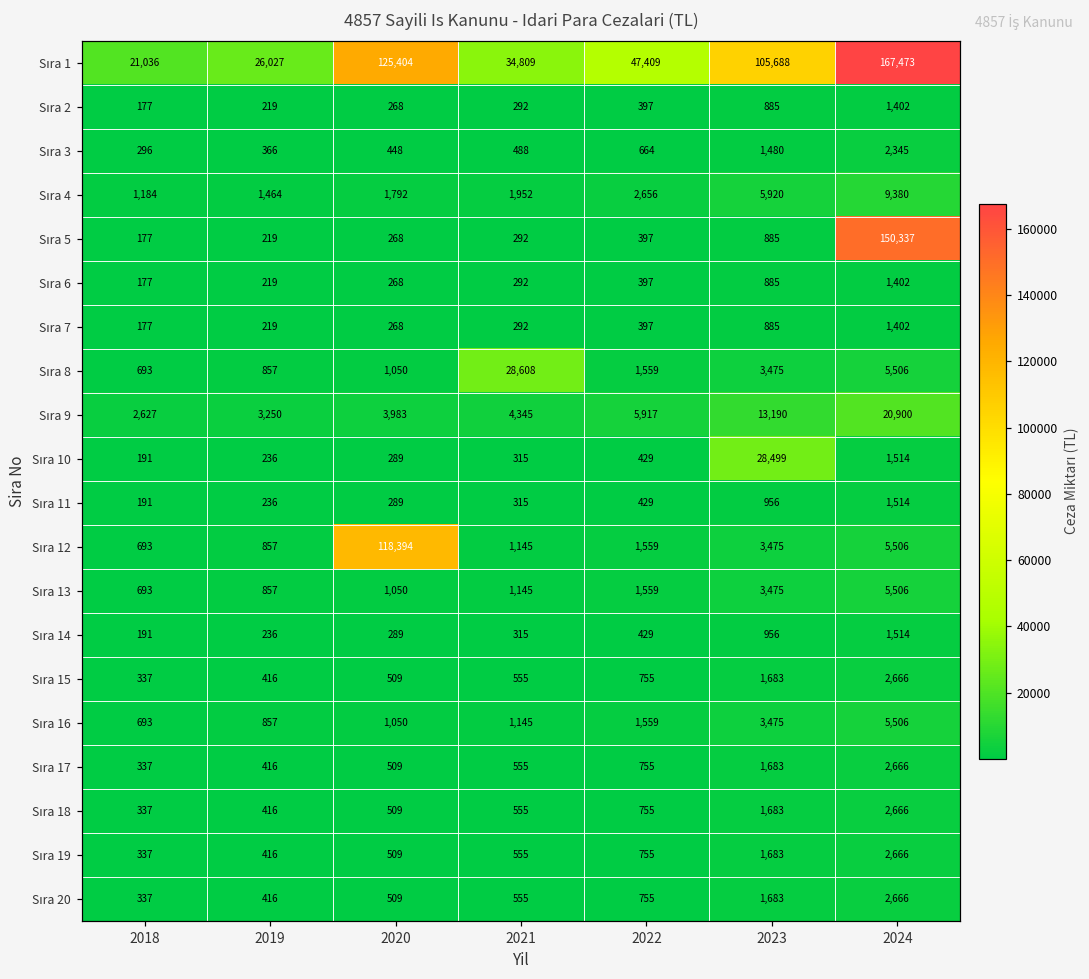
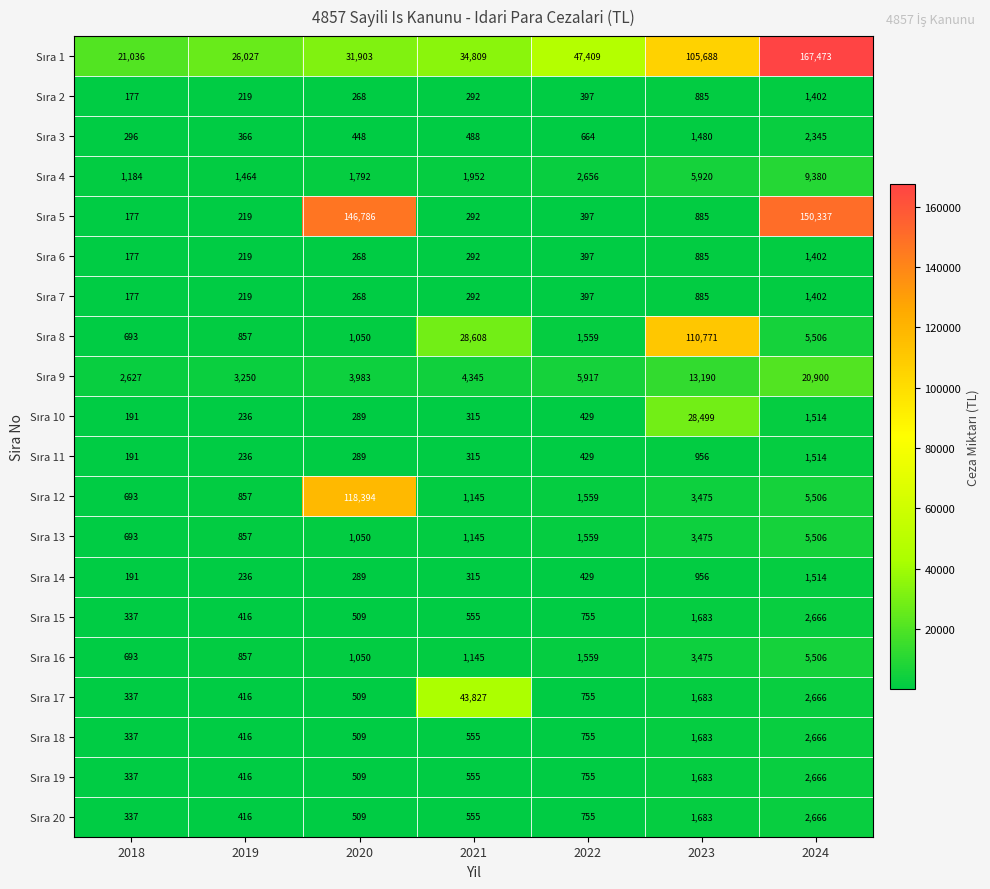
  {
    "Sıra 1": {
      "2018": "21,036",
      "2019": "26,027",
-     "2020": "125,404",
+     "2020": "31,903",
      "2021": "34,809",
      "2022": "47,409",
      "2023": "105,688",
      "2024": "167,473"
    },
    "Sıra 2": {
      "2018": "177",
      "2019": "219",
      "2020": "268",
      "2021": "292",
      "2022": "397",
      "2023": "885",
      "2024": "1,402"
    },
    "Sıra 3": {
      "2018": "296",
      "2019": "366",
      "2020": "448",
      "2021": "488",
      "2022": "664",
      "2023": "1,480",
      "2024": "2,345"
    },
    "Sıra 4": {
      "2018": "1,184",
      "2019": "1,464",
      "2020": "1,792",
      "2021": "1,952",
      "2022": "2,656",
      "2023": "5,920",
      "2024": "9,380"
    },
    "Sıra 5": {
      "2018": "177",
      "2019": "219",
-     "2020": "268",
+     "2020": "146,786",
      "2021": "292",
      "2022": "397",
      "2023": "885",
      "2024": "150,337"
    },
    "Sıra 6": {
      "2018": "177",
      "2019": "219",
      "2020": "268",
      "2021": "292",
      "2022": "397",
      "2023": "885",
      "2024": "1,402"
    },
    "Sıra 7": {
      "2018": "177",
      "2019": "219",
      "2020": "268",
      "2021": "292",
      "2022": "397",
      "2023": "885",
      "2024": "1,402"
    },
    "Sıra 8": {
      "2018": "693",
      "2019": "857",
      "2020": "1,050",
      "2021": "28,608",
      "2022": "1,559",
-     "2023": "3,475",
+     "2023": "110,771",
      "2024": "5,506"
    },
    "Sıra 9": {
      "2018": "2,627",
      "2019": "3,250",
      "2020": "3,983",
      "2021": "4,345",
      "2022": "5,917",
      "2023": "13,190",
      "2024": "20,900"
    },
    "Sıra 10": {
      "2018": "191",
      "2019": "236",
      "2020": "289",
      "2021": "315",
      "2022": "429",
      "2023": "28,499",
      "2024": "1,514"
    },
    "Sıra 11": {
      "2018": "191",
      "2019": "236",
      "2020": "289",
      "2021": "315",
      "2022": "429",
      "2023": "956",
      "2024": "1,514"
    },
    "Sıra 12": {
      "2018": "693",
      "2019": "857",
      "2020": "118,394",
      "2021": "1,145",
      "2022": "1,559",
      "2023": "3,475",
      "2024": "5,506"
    },
    "Sıra 13": {
      "2018": "693",
      "2019": "857",
      "2020": "1,050",
      "2021": "1,145",
      "2022": "1,559",
      "2023": "3,475",
      "2024": "5,506"
    },
    "Sıra 14": {
      "2018": "191",
      "2019": "236",
      "2020": "289",
      "2021": "315",
      "2022": "429",
      "2023": "956",
      "2024": "1,514"
    },
    "Sıra 15": {
      "2018": "337",
      "2019": "416",
      "2020": "509",
      "2021": "555",
      "2022": "755",
      "2023": "1,683",
      "2024": "2,666"
    },
    "Sıra 16": {
      "2018": "693",
      "2019": "857",
      "2020": "1,050",
      "2021": "1,145",
      "2022": "1,559",
      "2023": "3,475",
      "2024": "5,506"
    },
    "Sıra 17": {
      "2018": "337",
      "2019": "416",
      "2020": "509",
-     "2021": "555",
+     "2021": "43,827",
      "2022": "755",
      "2023": "1,683",
      "2024": "2,666"
    },
    "Sıra 18": {
      "2018": "337",
      "2019": "416",
      "2020": "509",
      "2021": "555",
      "2022": "755",
      "2023": "1,683",
      "2024": "2,666"
    },
    "Sıra 19": {
      "2018": "337",
      "2019": "416",
      "2020": "509",
      "2021": "555",
      "2022": "755",
      "2023": "1,683",
      "2024": "2,666"
    },
    "Sıra 20": {
      "2018": "337",
      "2019": "416",
      "2020": "509",
      "2021": "555",
      "2022": "755",
      "2023": "1,683",
      "2024": "2,666"
    }
  }
